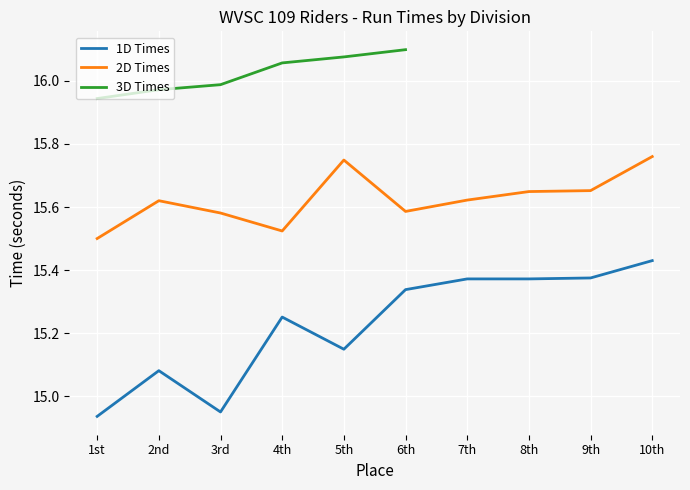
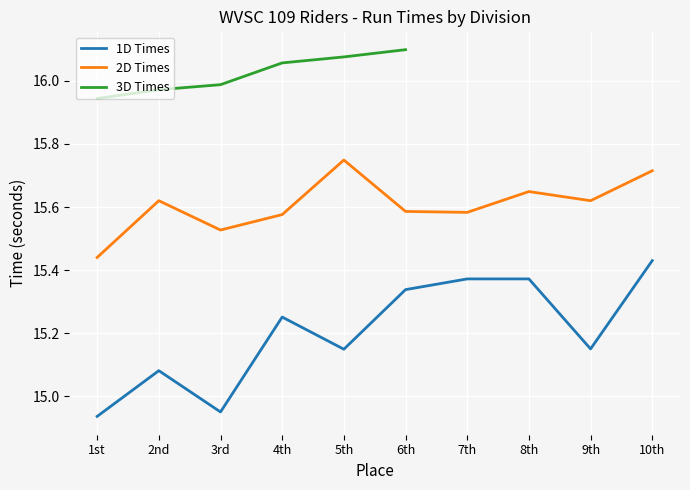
  {
    "1D Times": {
      "1st": 14.94,
      "2nd": 15.08,
      "3rd": 14.95,
      "4th": 15.25,
      "5th": 15.15,
      "6th": 15.34,
      "7th": 15.37,
      "8th": 15.37,
-     "9th": 15.38,
+     "9th": 15.15,
      "10th": 15.43
    },
    "2D Times": {
-     "1st": 15.50,
+     "1st": 15.44,
      "2nd": 15.62,
-     "3rd": 15.58,
-     "4th": 15.52,
+     "3rd": 15.53,
+     "4th": 15.58,
      "5th": 15.75,
      "6th": 15.59,
-     "7th": 15.62,
+     "7th": 15.58,
      "8th": 15.65,
-     "9th": 15.65,
-     "10th": 15.76
+     "9th": 15.62,
+     "10th": 15.72
    },
    "3D Times": {
      "3rd": 15.99,
      "4th": 16.06,
      "5th": 16.08,
      "6th": 16.10
    }
  }
